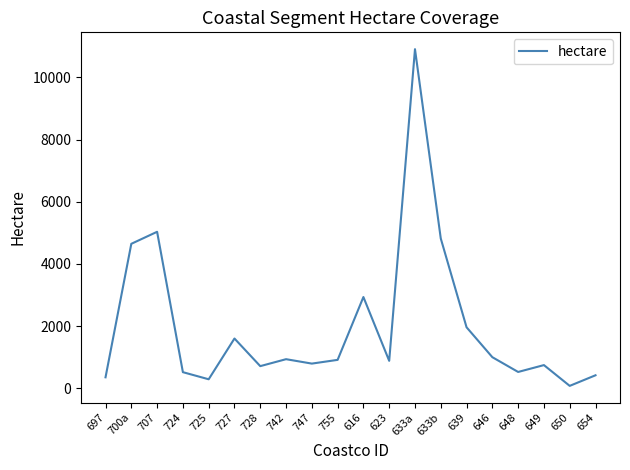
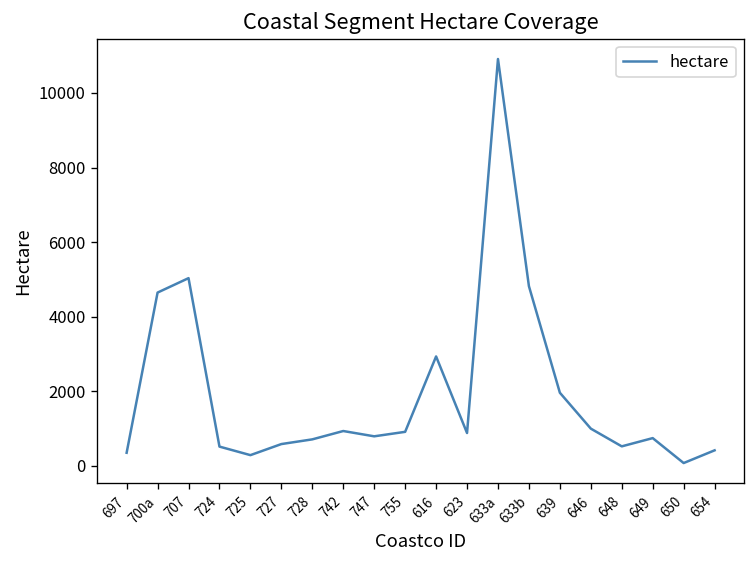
  {
    "697": 400,
    "700a": 4600,
    "707": 5000,
    "724": 500,
    "725": 300,
-   "727": 1600,
+   "727": 600,
    "728": 700,
    "742": 900,
    "747": 800,
    "755": 900,
    "616": 2900,
    "623": 900,
    "633a": 10900,
    "633b": 4800,
    "639": 2000,
    "646": 1000,
    "648": 500,
    "649": 700,
    "650": 100,
    "654": 400
  }
